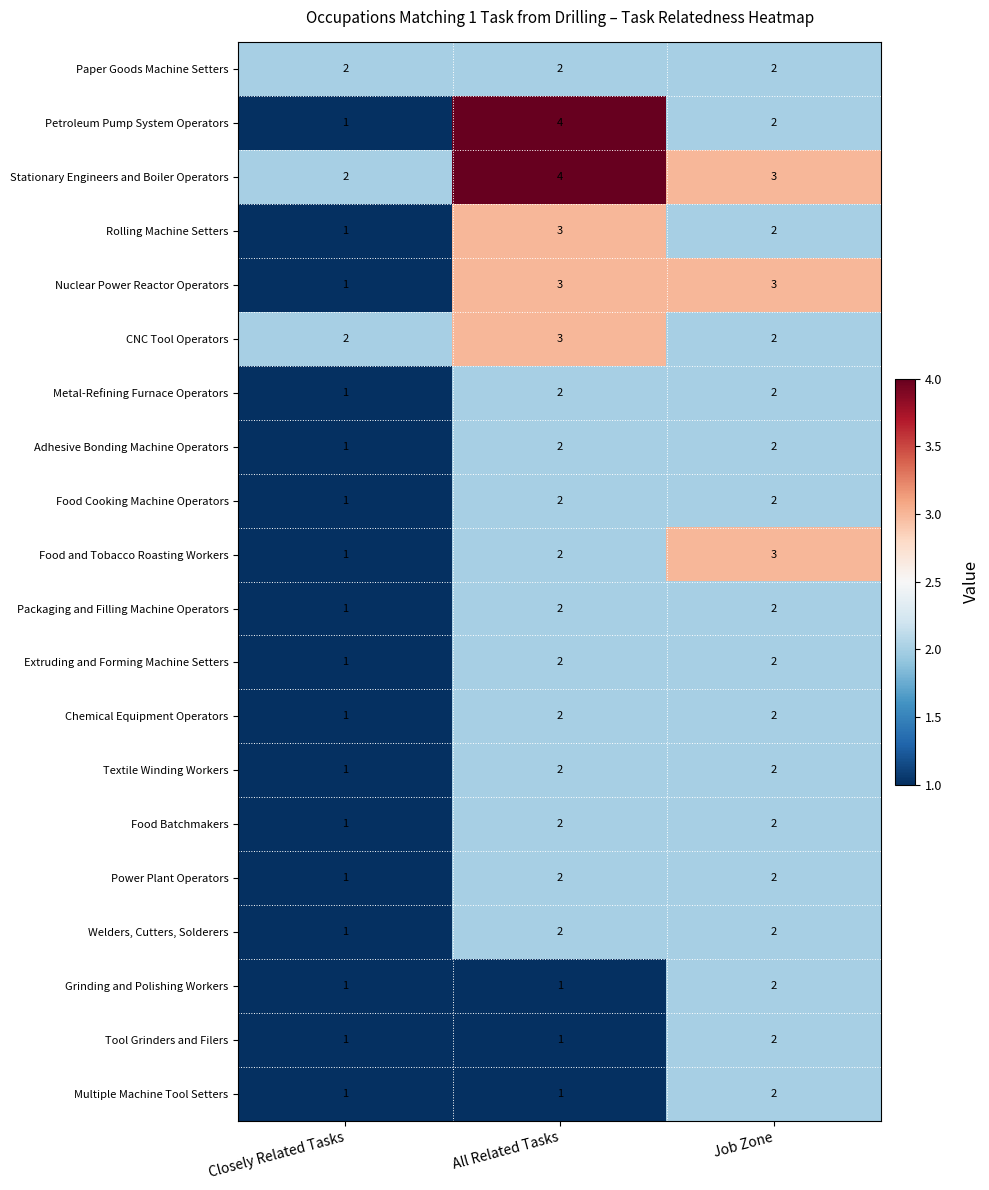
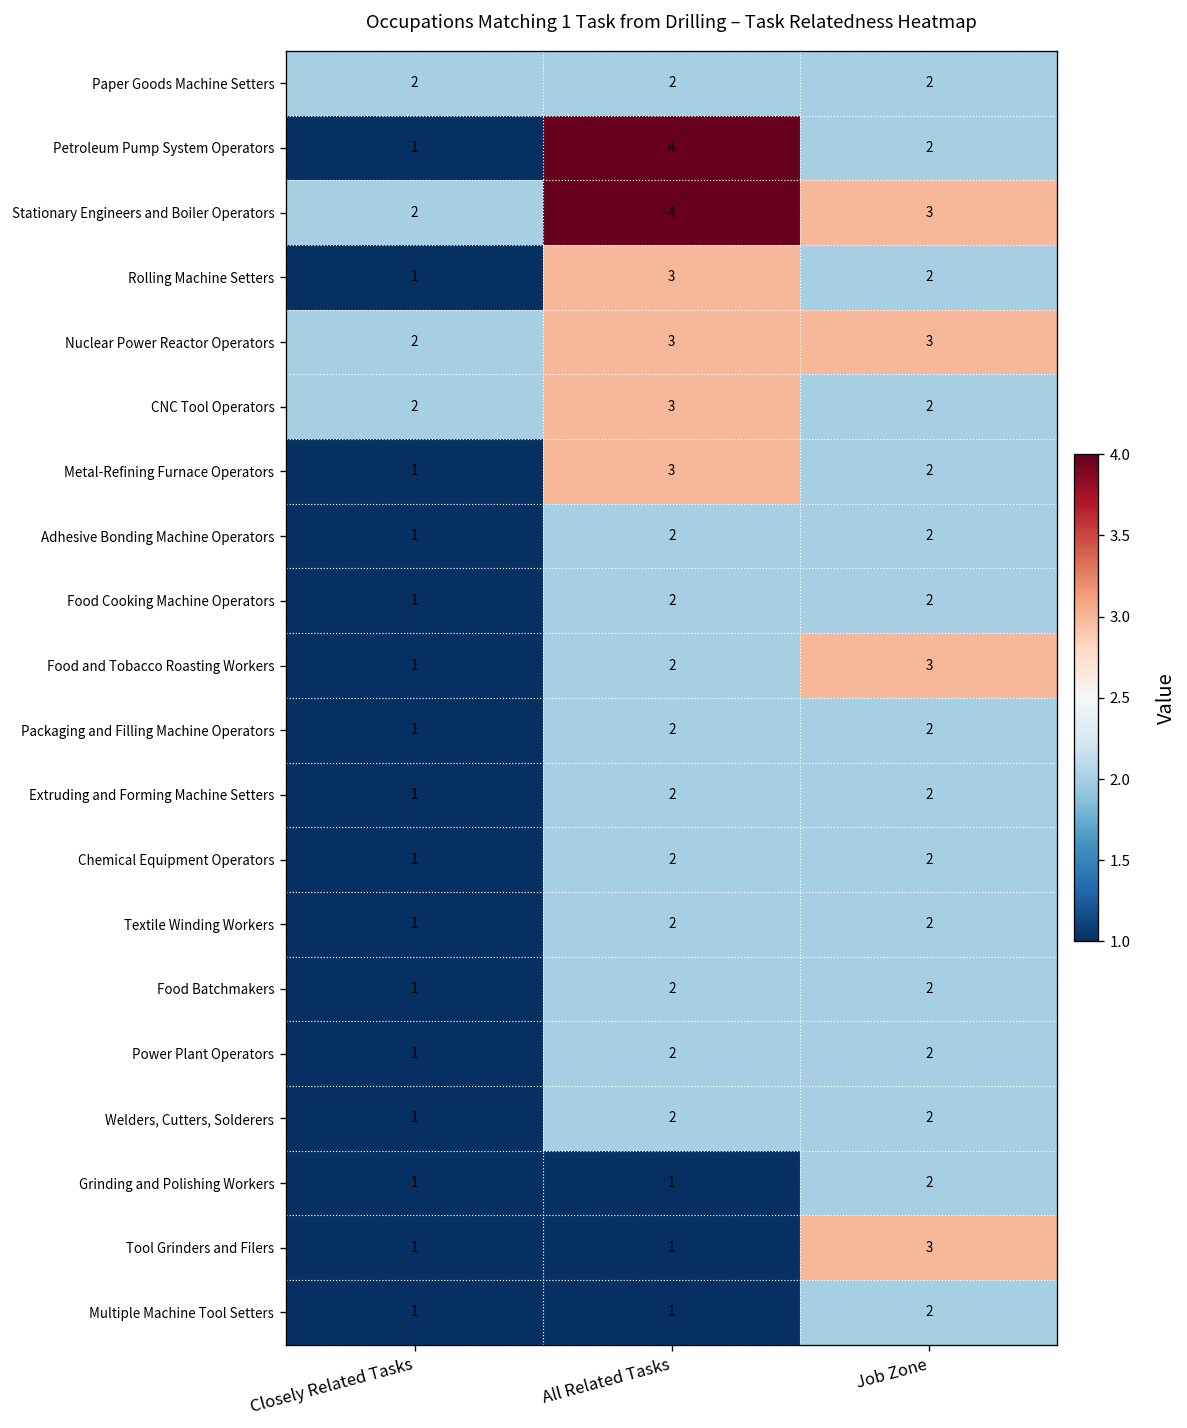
  {
    "Paper Goods Machine Setters": {
      "Closely Related Tasks": 2,
      "All Related Tasks": 2,
      "Job Zone": 2
    },
    "Petroleum Pump System Operators": {
      "Closely Related Tasks": 1,
      "All Related Tasks": 4,
      "Job Zone": 2
    },
    "Stationary Engineers and Boiler Operators": {
      "Closely Related Tasks": 2,
      "All Related Tasks": 4,
      "Job Zone": 3
    },
    "Rolling Machine Setters": {
      "Closely Related Tasks": 1,
      "All Related Tasks": 3,
      "Job Zone": 2
    },
    "Nuclear Power Reactor Operators": {
-     "Closely Related Tasks": 1,
+     "Closely Related Tasks": 2,
      "All Related Tasks": 3,
      "Job Zone": 3
    },
    "CNC Tool Operators": {
      "Closely Related Tasks": 2,
      "All Related Tasks": 3,
      "Job Zone": 2
    },
    "Metal-Refining Furnace Operators": {
      "Closely Related Tasks": 1,
-     "All Related Tasks": 2,
+     "All Related Tasks": 3,
      "Job Zone": 2
    },
    "Adhesive Bonding Machine Operators": {
      "Closely Related Tasks": 1,
      "All Related Tasks": 2,
      "Job Zone": 2
    },
    "Food Cooking Machine Operators": {
      "Closely Related Tasks": 1,
      "All Related Tasks": 2,
      "Job Zone": 2
    },
    "Food and Tobacco Roasting Workers": {
      "Closely Related Tasks": 1,
      "All Related Tasks": 2,
      "Job Zone": 3
    },
    "Packaging and Filling Machine Operators": {
      "Closely Related Tasks": 1,
      "All Related Tasks": 2,
      "Job Zone": 2
    },
    "Extruding and Forming Machine Setters": {
      "Closely Related Tasks": 1,
      "All Related Tasks": 2,
      "Job Zone": 2
    },
    "Chemical Equipment Operators": {
      "Closely Related Tasks": 1,
      "All Related Tasks": 2,
      "Job Zone": 2
    },
    "Textile Winding Workers": {
      "Closely Related Tasks": 1,
      "All Related Tasks": 2,
      "Job Zone": 2
    },
    "Food Batchmakers": {
      "Closely Related Tasks": 1,
      "All Related Tasks": 2,
      "Job Zone": 2
    },
    "Power Plant Operators": {
      "Closely Related Tasks": 1,
      "All Related Tasks": 2,
      "Job Zone": 2
    },
    "Welders, Cutters, Solderers": {
      "Closely Related Tasks": 1,
      "All Related Tasks": 2,
      "Job Zone": 2
    },
    "Grinding and Polishing Workers": {
      "Closely Related Tasks": 1,
      "All Related Tasks": 1,
      "Job Zone": 2
    },
    "Tool Grinders and Filers": {
      "Closely Related Tasks": 1,
      "All Related Tasks": 1,
-     "Job Zone": 2
+     "Job Zone": 3
    },
    "Multiple Machine Tool Setters": {
      "Closely Related Tasks": 1,
      "All Related Tasks": 1,
      "Job Zone": 2
    }
  }
